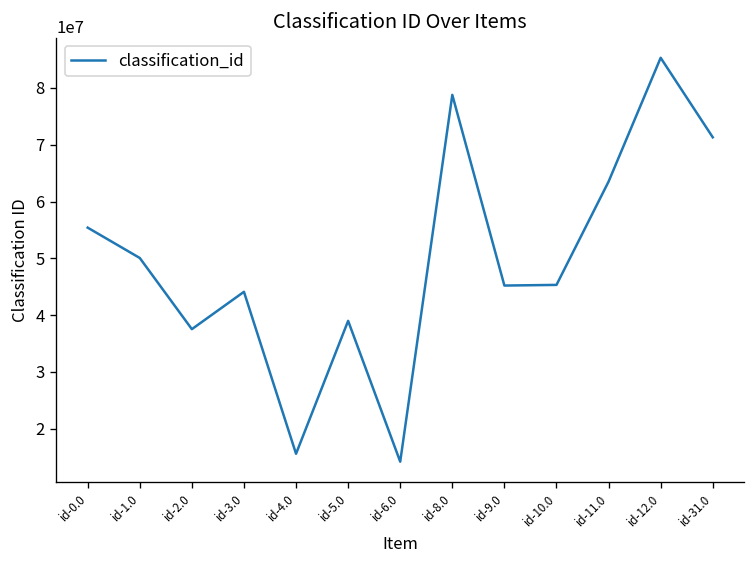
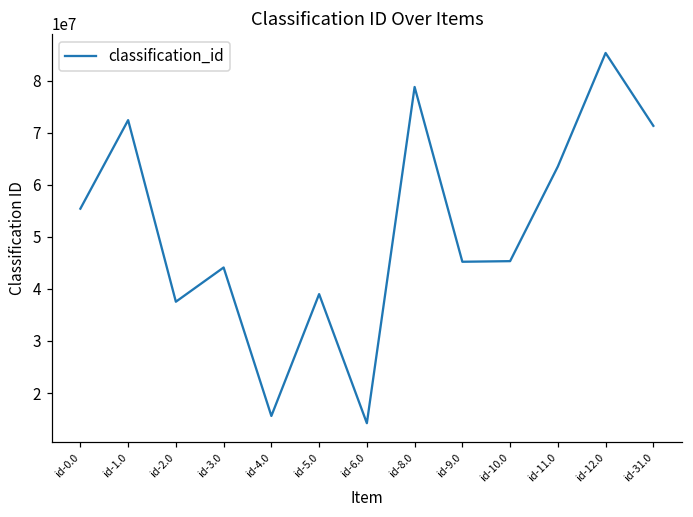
  {
    "id-0.0": 55000000,
-   "id-1.0": 50000000,
+   "id-1.0": 72000000,
    "id-2.0": 38000000,
    "id-3.0": 44000000,
    "id-4.0": 16000000,
    "id-5.0": 39000000,
    "id-6.0": 14000000,
    "id-8.0": 79000000,
    "id-9.0": 45000000,
    "id-10.0": 45000000,
    "id-11.0": 64000000,
    "id-12.0": 85000000,
    "id-31.0": 71000000
  }
